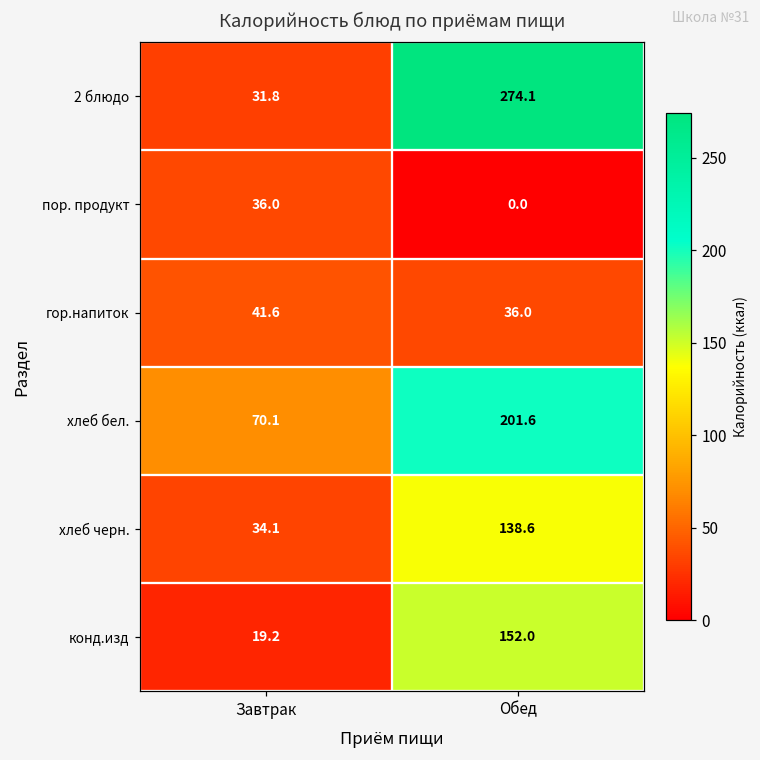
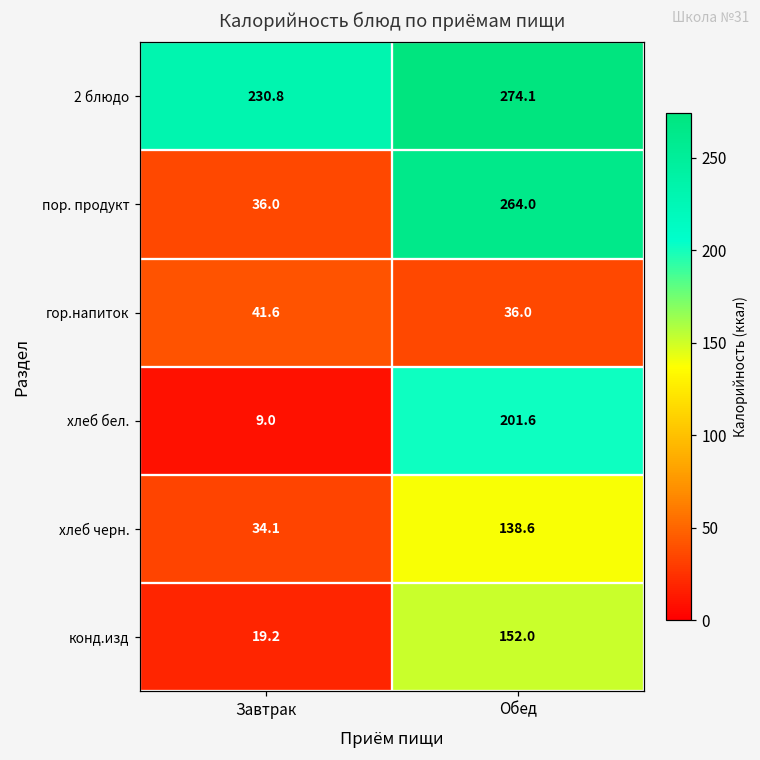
  {
    "2 блюдо": {
-     "Завтрак": 31.8,
+     "Завтрак": 230.8,
      "Обед": 274.1
    },
    "пор. продукт": {
      "Завтрак": 36.0,
-     "Обед": 0.0
+     "Обед": 264.0
    },
    "гор.напиток": {
      "Завтрак": 41.6,
      "Обед": 36.0
    },
    "хлеб бел.": {
-     "Завтрак": 70.1,
+     "Завтрак": 9.0,
      "Обед": 201.6
    },
    "хлеб черн.": {
      "Завтрак": 34.1,
      "Обед": 138.6
    },
    "конд.изд": {
      "Завтрак": 19.2,
      "Обед": 152.0
    }
  }
